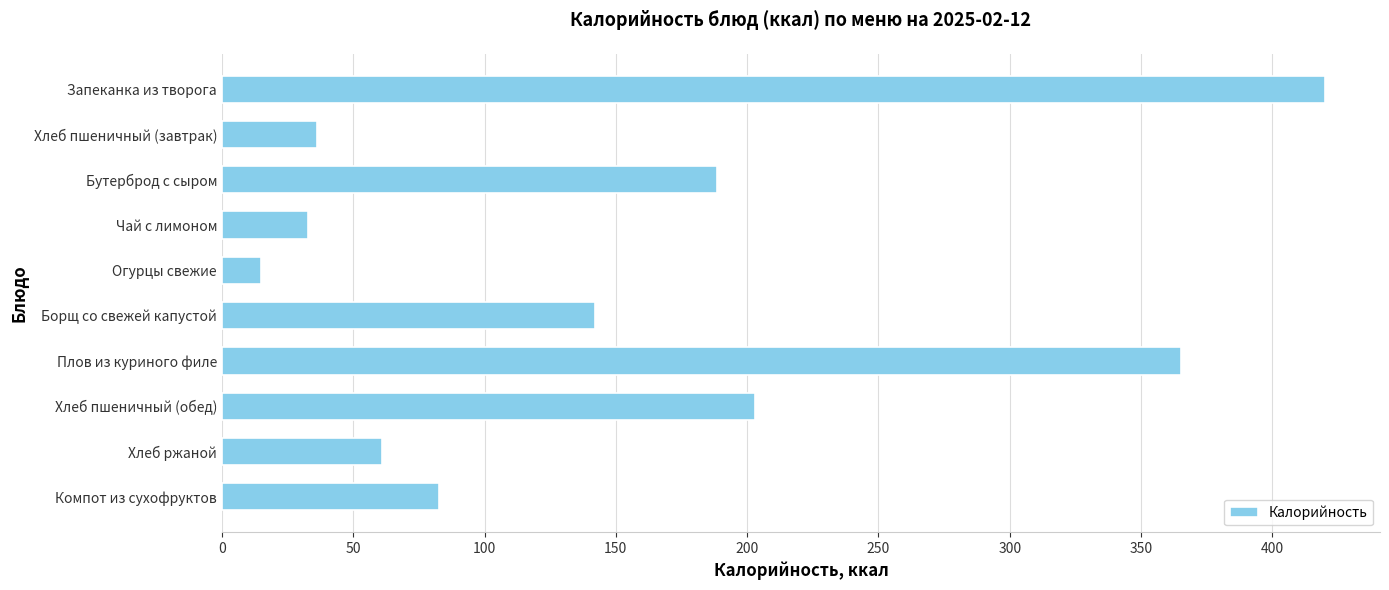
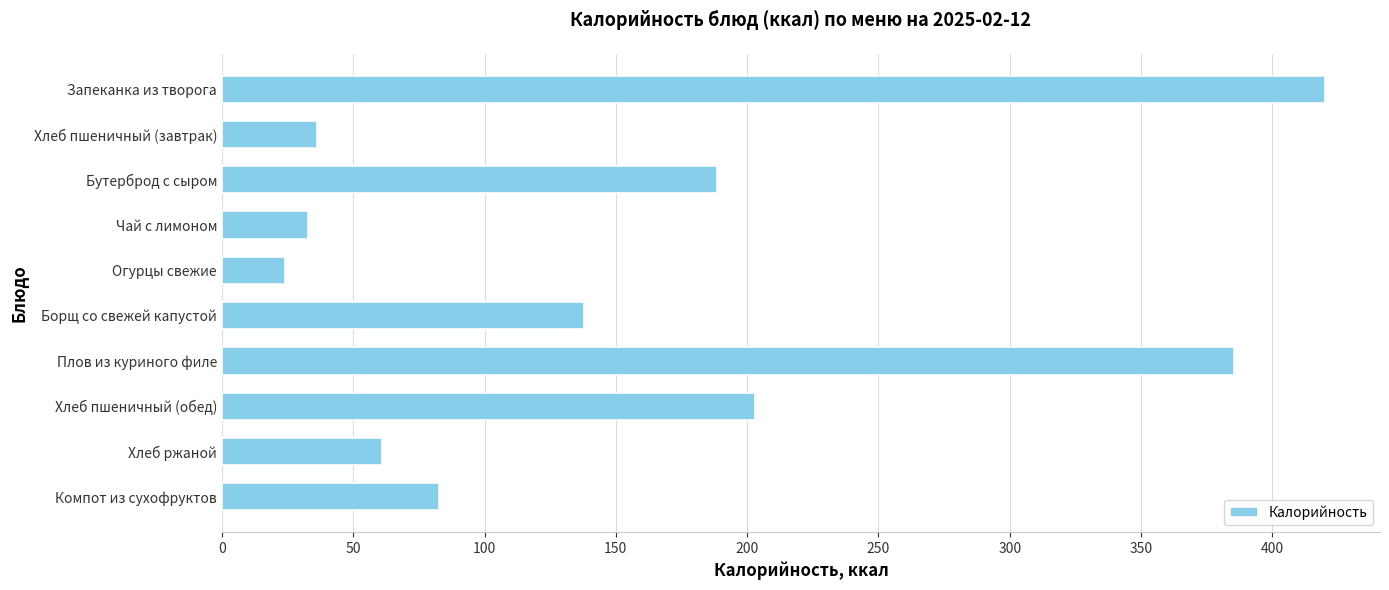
  {
    "Запеканка из творога": 420,
    "Хлеб пшеничный (завтрак)": 36,
    "Бутерброд с сыром": 188,
    "Чай с лимоном": 33,
-   "Огурцы свежие": 15,
-   "Борщ со свежей капустой": 142,
-   "Плов из куриного филе": 365,
+   "Огурцы свежие": 24,
+   "Борщ со свежей капустой": 138,
+   "Плов из куриного филе": 385,
    "Хлеб пшеничный (обед)": 203,
    "Хлеб ржаной": 61,
    "Компот из сухофруктов": 83
  }
